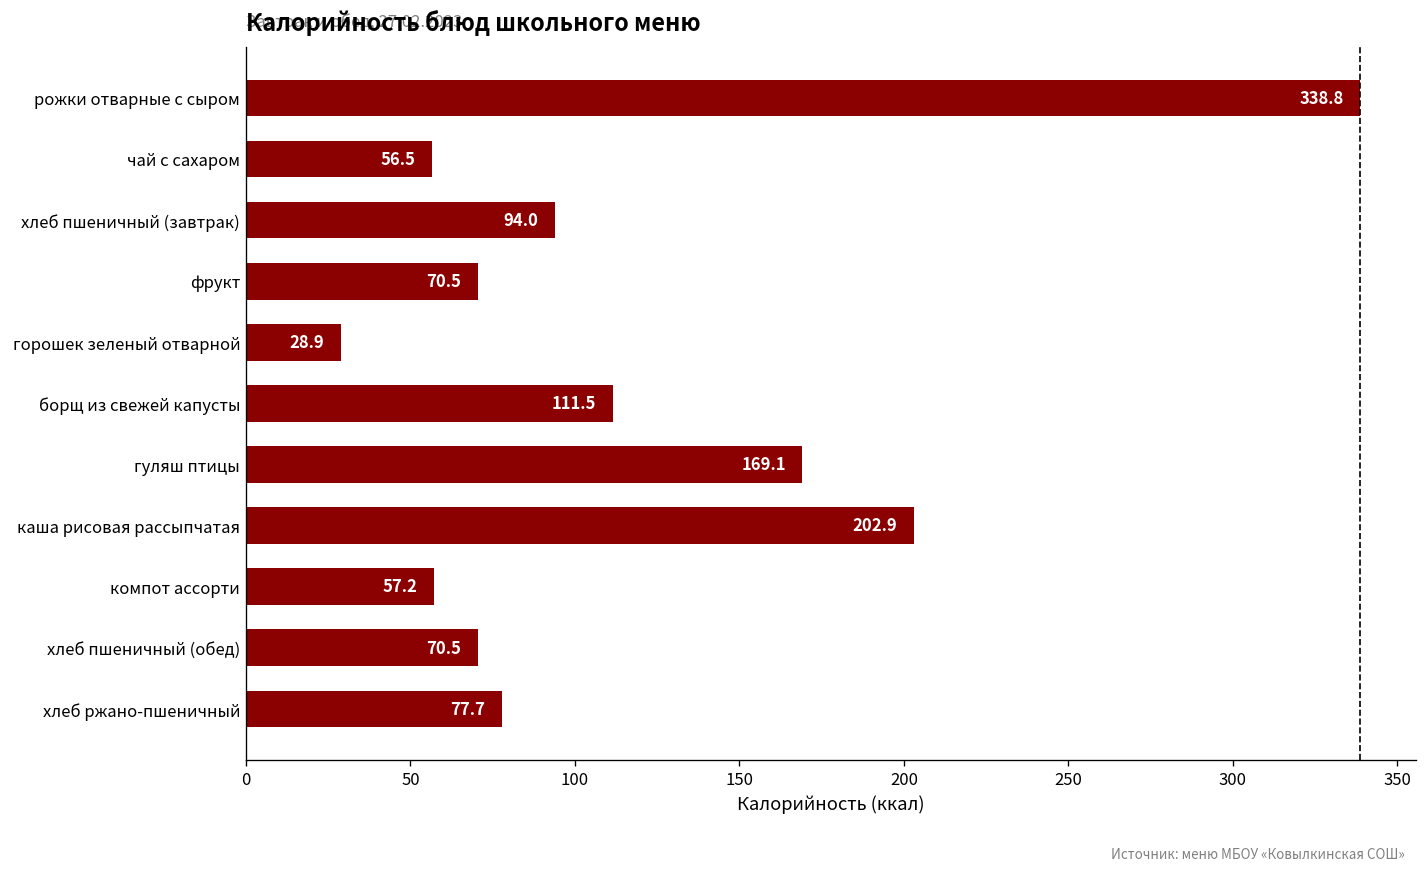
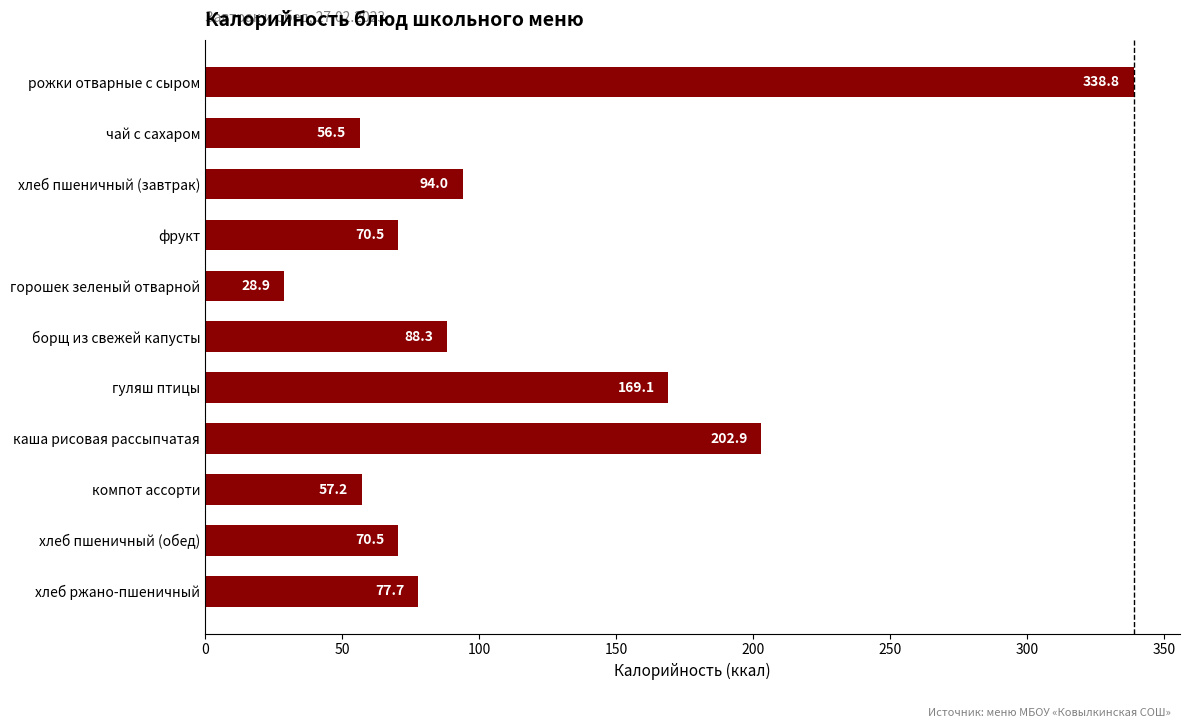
  {
    "рожки отварные с сыром": 338.8,
    "чай с сахаром": 56.5,
    "хлеб пшеничный (завтрак)": 94.0,
    "фрукт": 70.5,
    "горошек зеленый отварной": 28.9,
-   "борщ из свежей капусты": 111.5,
+   "борщ из свежей капусты": 88.3,
    "гуляш птицы": 169.1,
    "каша рисовая рассыпчатая": 202.9,
    "компот ассорти": 57.2,
    "хлеб пшеничный (обед)": 70.5,
    "хлеб ржано-пшеничный": 77.7
  }
